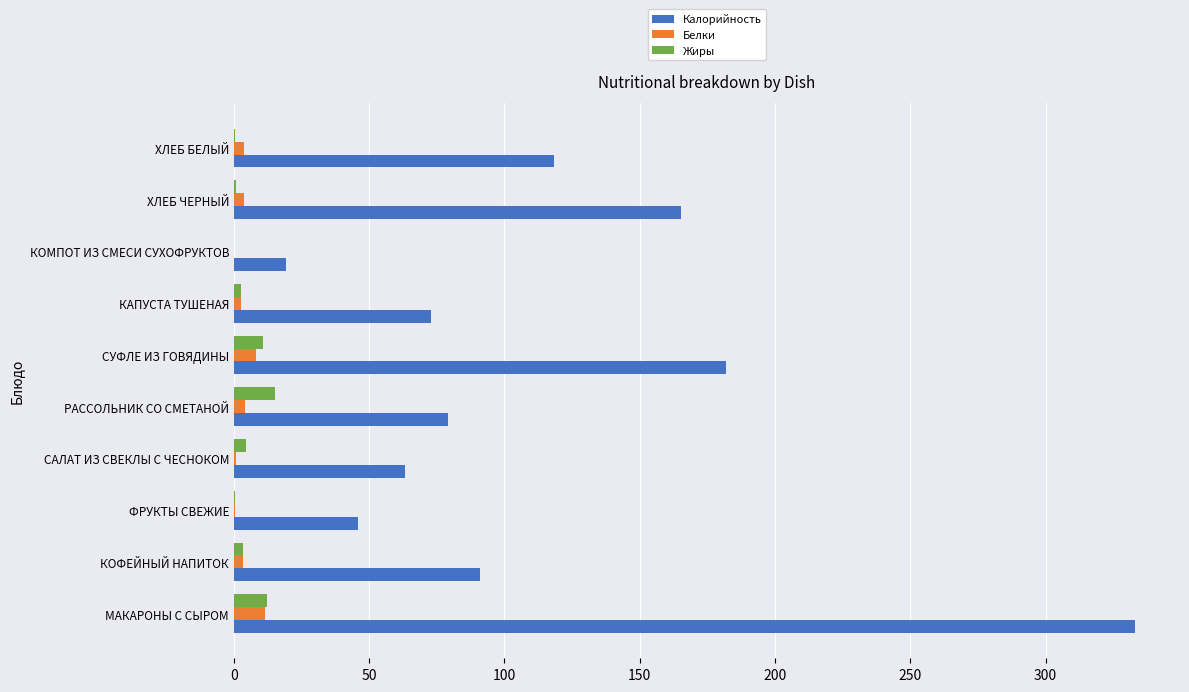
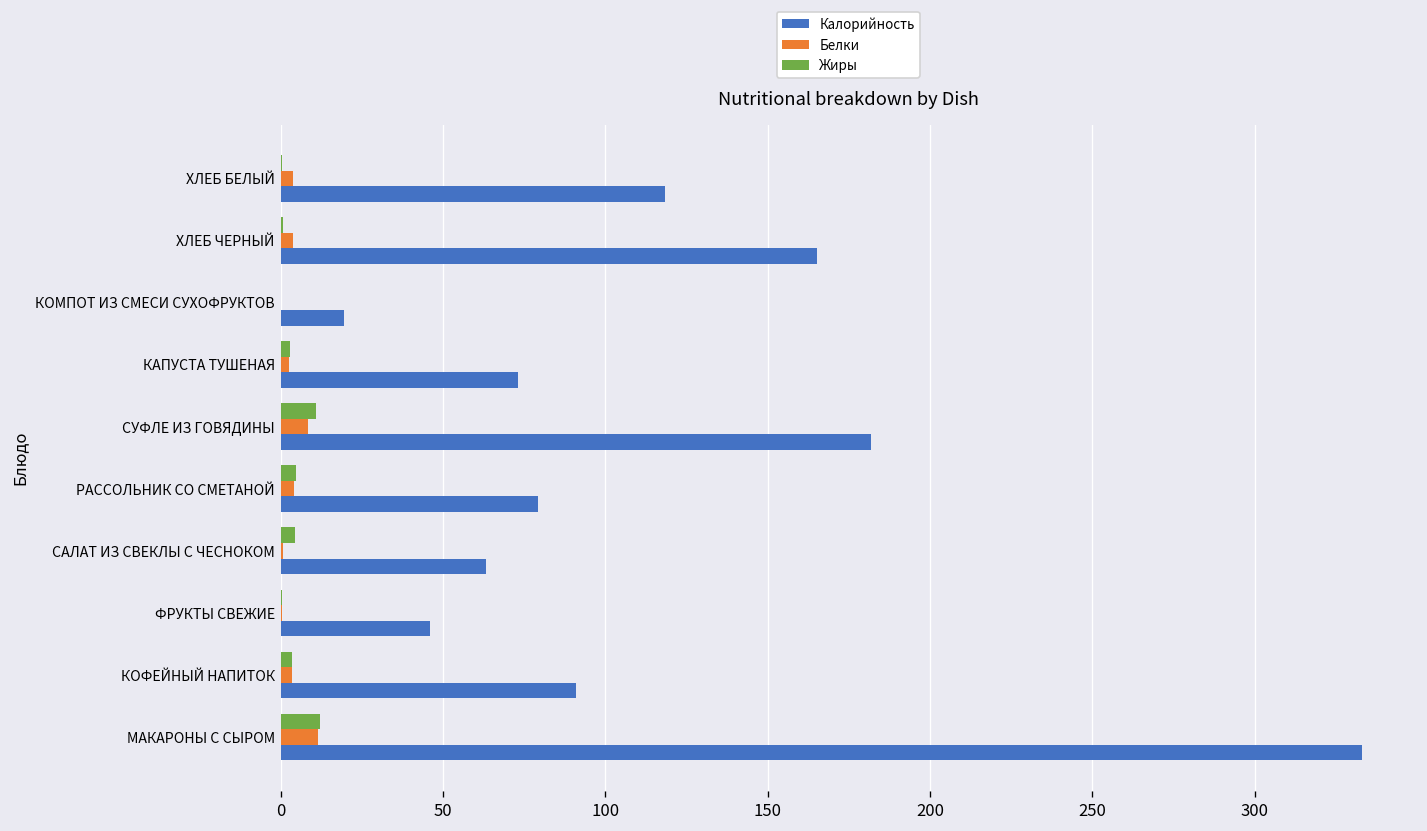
  {
    "Калорийность": {
      "ХЛЕБ БЕЛЫЙ": 118,
      "ХЛЕБ ЧЕРНЫЙ": 165,
      "КОМПОТ ИЗ СМЕСИ СУХОФРУКТОВ": 19,
      "КАПУСТА ТУШЕНАЯ": 73,
      "СУФЛЕ ИЗ ГОВЯДИНЫ": 182,
      "РАССОЛЬНИК СО СМЕТАНОЙ": 79,
      "САЛАТ ИЗ СВЕКЛЫ С ЧЕСНОКОМ": 63,
      "ФРУКТЫ СВЕЖИЕ": 46,
      "КОФЕЙНЫЙ НАПИТОК": 91,
      "МАКАРОНЫ С СЫРОМ": 333
    },
    "Белки": {
      "ХЛЕБ БЕЛЫЙ": 4,
      "ХЛЕБ ЧЕРНЫЙ": 4,
      "КОМПОТ ИЗ СМЕСИ СУХОФРУКТОВ": 0,
      "КАПУСТА ТУШЕНАЯ": 3,
      "СУФЛЕ ИЗ ГОВЯДИНЫ": 8,
      "РАССОЛЬНИК СО СМЕТАНОЙ": 4,
      "КОФЕЙНЫЙ НАПИТОК": 4,
      "МАКАРОНЫ С СЫРОМ": 12
    },
    "Жиры": {
      "КОМПОТ ИЗ СМЕСИ СУХОФРУКТОВ": 0,
      "КАПУСТА ТУШЕНАЯ": 3,
      "СУФЛЕ ИЗ ГОВЯДИНЫ": 11,
-     "РАССОЛЬНИК СО СМЕТАНОЙ": 15,
+     "РАССОЛЬНИК СО СМЕТАНОЙ": 5,
      "САЛАТ ИЗ СВЕКЛЫ С ЧЕСНОКОМ": 5,
      "КОФЕЙНЫЙ НАПИТОК": 3,
      "МАКАРОНЫ С СЫРОМ": 12
    }
  }
